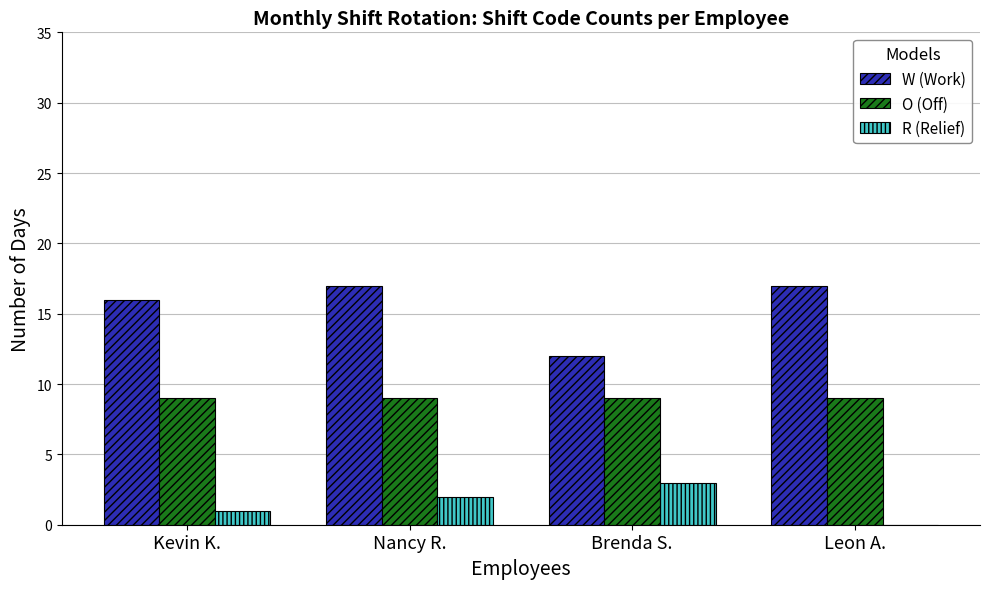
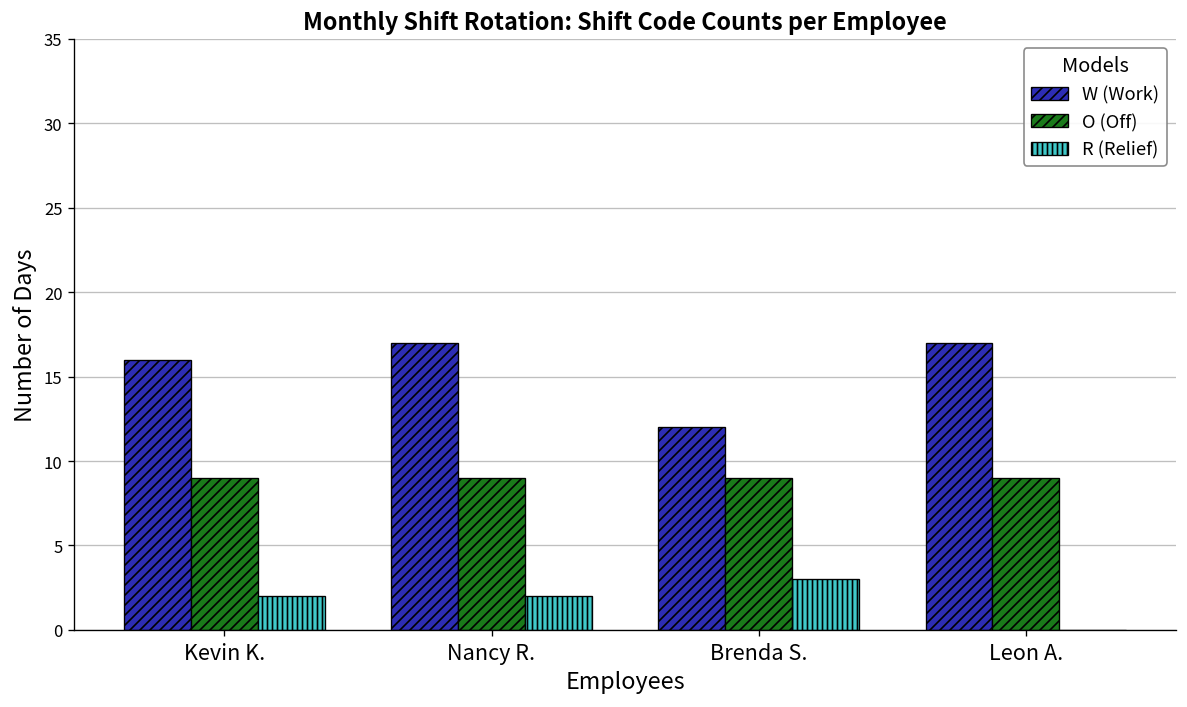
  {
    "W (Work)": {
      "Kevin K.": 16,
      "Nancy R.": 17,
      "Brenda S.": 12,
      "Leon A.": 17
    },
    "O (Off)": {
      "Kevin K.": 9,
      "Nancy R.": 9,
      "Brenda S.": 9,
      "Leon A.": 9
    },
    "R (Relief)": {
-     "Kevin K.": 1,
+     "Kevin K.": 2,
      "Nancy R.": 2,
      "Brenda S.": 3,
      "Leon A.": 0
    }
  }
